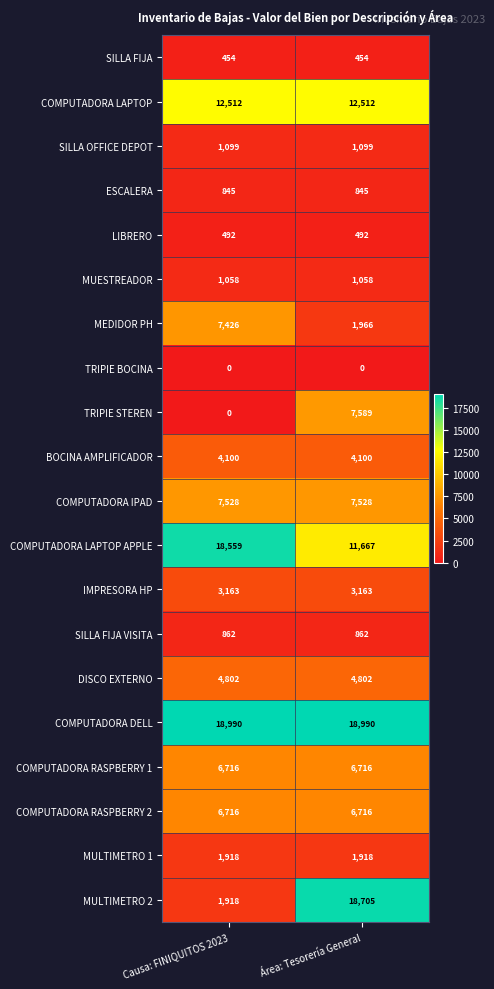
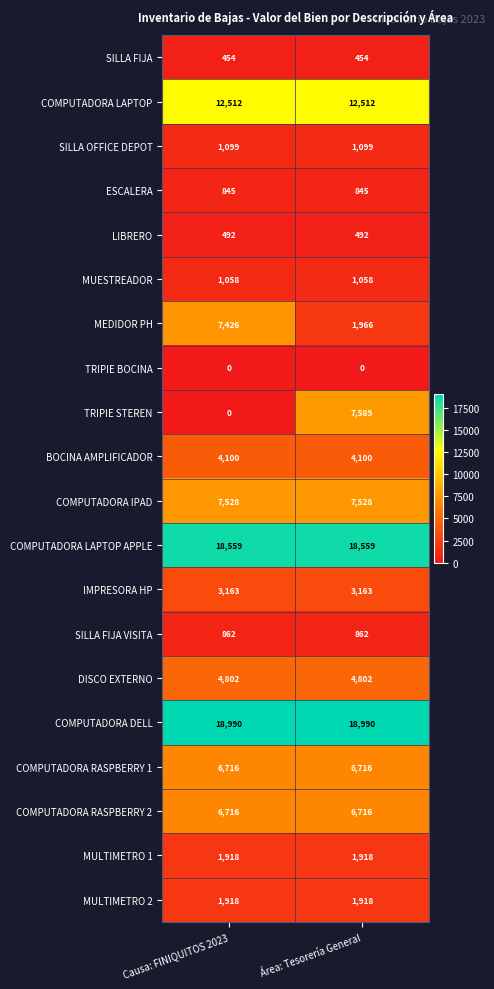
  {
    "SILLA FIJA": {
      "Causa: FINIQUITOS 2023": "454",
      "Área: Tesorería General": "454"
    },
    "COMPUTADORA LAPTOP": {
      "Causa: FINIQUITOS 2023": "12,512",
      "Área: Tesorería General": "12,512"
    },
    "SILLA OFFICE DEPOT": {
      "Causa: FINIQUITOS 2023": "1,099",
      "Área: Tesorería General": "1,099"
    },
    "ESCALERA": {
      "Causa: FINIQUITOS 2023": "845",
      "Área: Tesorería General": "845"
    },
    "LIBRERO": {
      "Causa: FINIQUITOS 2023": "492",
      "Área: Tesorería General": "492"
    },
    "MUESTREADOR": {
      "Causa: FINIQUITOS 2023": "1,058",
      "Área: Tesorería General": "1,058"
    },
    "MEDIDOR PH": {
      "Causa: FINIQUITOS 2023": "7,426",
      "Área: Tesorería General": "1,966"
    },
    "TRIPIE BOCINA": {
      "Causa: FINIQUITOS 2023": "0",
      "Área: Tesorería General": "0"
    },
    "TRIPIE STEREN": {
      "Causa: FINIQUITOS 2023": "0",
      "Área: Tesorería General": "7,589"
    },
    "BOCINA AMPLIFICADOR": {
      "Causa: FINIQUITOS 2023": "4,100",
      "Área: Tesorería General": "4,100"
    },
    "COMPUTADORA IPAD": {
      "Causa: FINIQUITOS 2023": "7,528",
      "Área: Tesorería General": "7,528"
    },
    "COMPUTADORA LAPTOP APPLE": {
      "Causa: FINIQUITOS 2023": "18,559",
-     "Área: Tesorería General": "11,667"
+     "Área: Tesorería General": "18,559"
    },
    "IMPRESORA HP": {
      "Causa: FINIQUITOS 2023": "3,163",
      "Área: Tesorería General": "3,163"
    },
    "SILLA FIJA VISITA": {
      "Causa: FINIQUITOS 2023": "862",
      "Área: Tesorería General": "862"
    },
    "DISCO EXTERNO": {
      "Causa: FINIQUITOS 2023": "4,802",
      "Área: Tesorería General": "4,802"
    },
    "COMPUTADORA DELL": {
      "Causa: FINIQUITOS 2023": "18,990",
      "Área: Tesorería General": "18,990"
    },
    "COMPUTADORA RASPBERRY 1": {
      "Causa: FINIQUITOS 2023": "6,716",
      "Área: Tesorería General": "6,716"
    },
    "COMPUTADORA RASPBERRY 2": {
      "Causa: FINIQUITOS 2023": "6,716",
      "Área: Tesorería General": "6,716"
    },
    "MULTIMETRO 1": {
      "Causa: FINIQUITOS 2023": "1,918",
      "Área: Tesorería General": "1,918"
    },
    "MULTIMETRO 2": {
      "Causa: FINIQUITOS 2023": "1,918",
-     "Área: Tesorería General": "18,705"
+     "Área: Tesorería General": "1,918"
    }
  }
